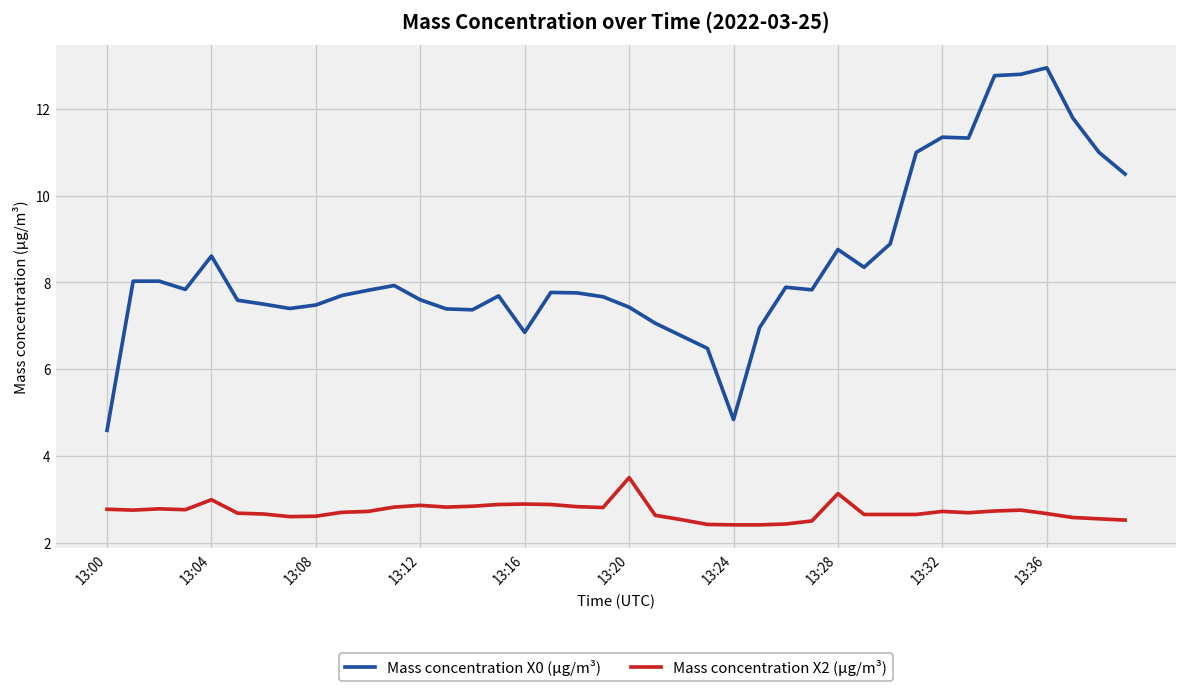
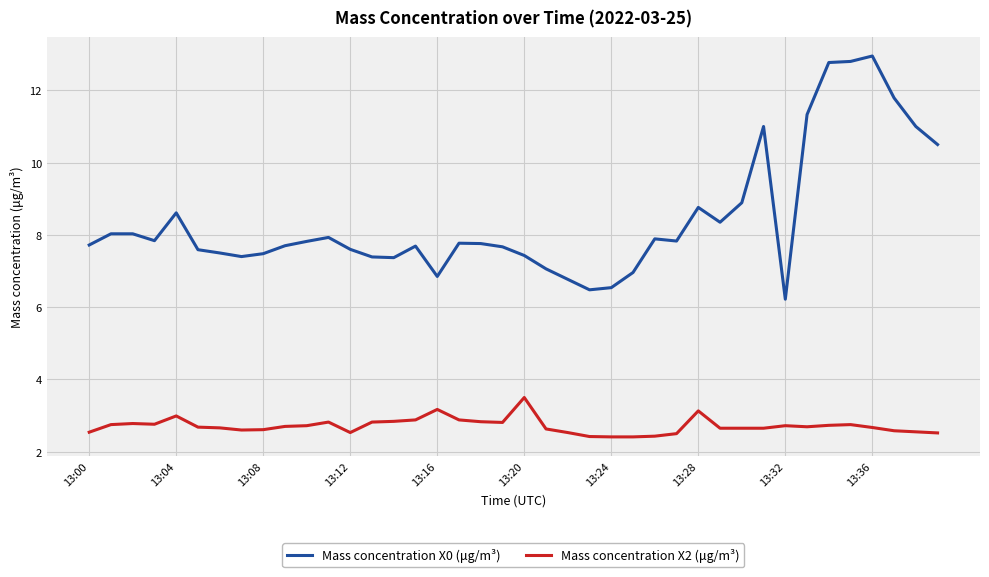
  {
    "Mass concentration X0 (μg/m³)": {
-     "13:00": 4.6,
+     "13:00": 7.7,
      "13:04": 8.6,
      "13:08": 7.5,
      "13:12": 7.6,
      "13:16": 6.9,
      "13:20": 7.4,
-     "13:24": 4.8,
+     "13:24": 6.5,
      "13:28": 8.8,
-     "13:32": 11.4,
+     "13:32": 6.2,
      "13:36": 13.0
    },
    "Mass concentration X2 (μg/m³)": {
-     "13:00": 2.8,
+     "13:00": 2.5,
      "13:04": 3.0,
      "13:08": 2.6,
-     "13:12": 2.9,
-     "13:16": 2.9,
+     "13:12": 2.5,
+     "13:16": 3.2,
      "13:20": 3.5,
      "13:24": 2.4,
      "13:28": 3.1,
      "13:32": 2.7,
      "13:36": 2.7
    }
  }
